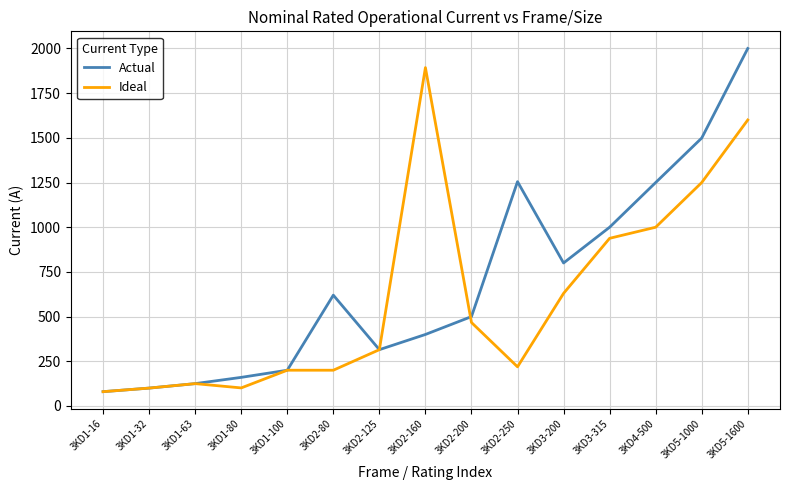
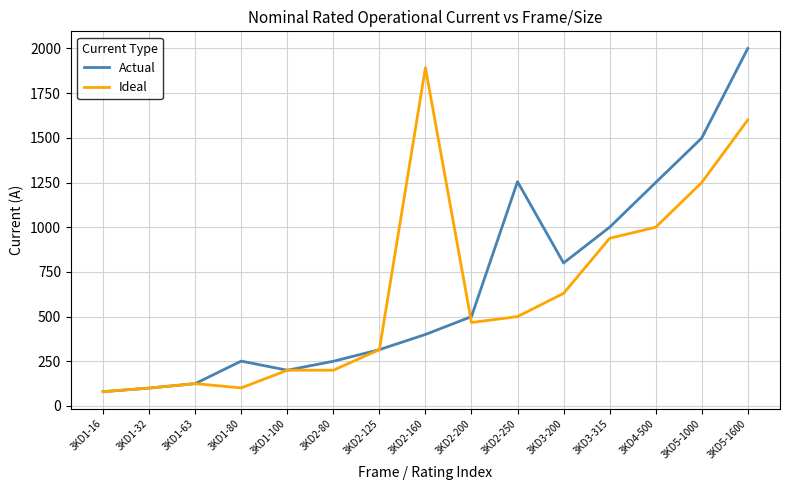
  {
    "Actual": {
-     "3KD1-80": 160,
-     "3KD2-80": 620,
+     "3KD1-80": 250,
+     "3KD2-80": 250,
      "3KD2-160": 400,
      "3KD2-200": 500,
      "3KD2-250": 1260,
      "3KD3-200": 800,
      "3KD3-315": 1000,
      "3KD4-500": 1250,
      "3KD5-1000": 1500,
      "3KD5-1600": 2000
    },
    "Ideal": {
      "3KD1-80": 100,
      "3KD2-80": 200,
      "3KD2-160": 1890,
      "3KD2-200": 470,
-     "3KD2-250": 220,
+     "3KD2-250": 500,
      "3KD3-200": 630,
      "3KD3-315": 940,
      "3KD4-500": 1000,
      "3KD5-1000": 1250,
      "3KD5-1600": 1600
    }
  }
